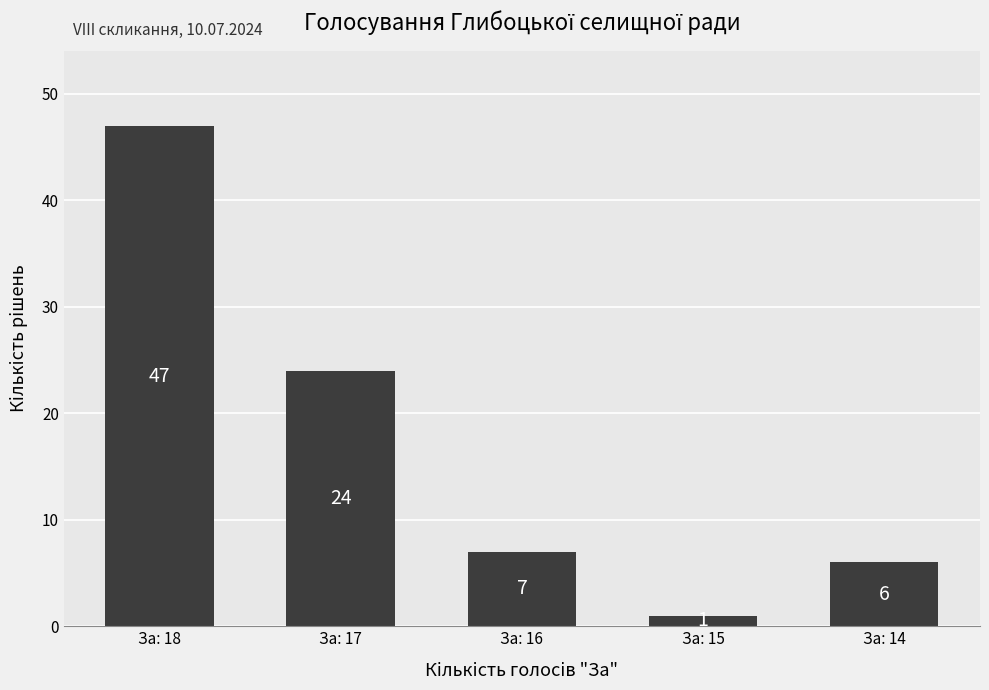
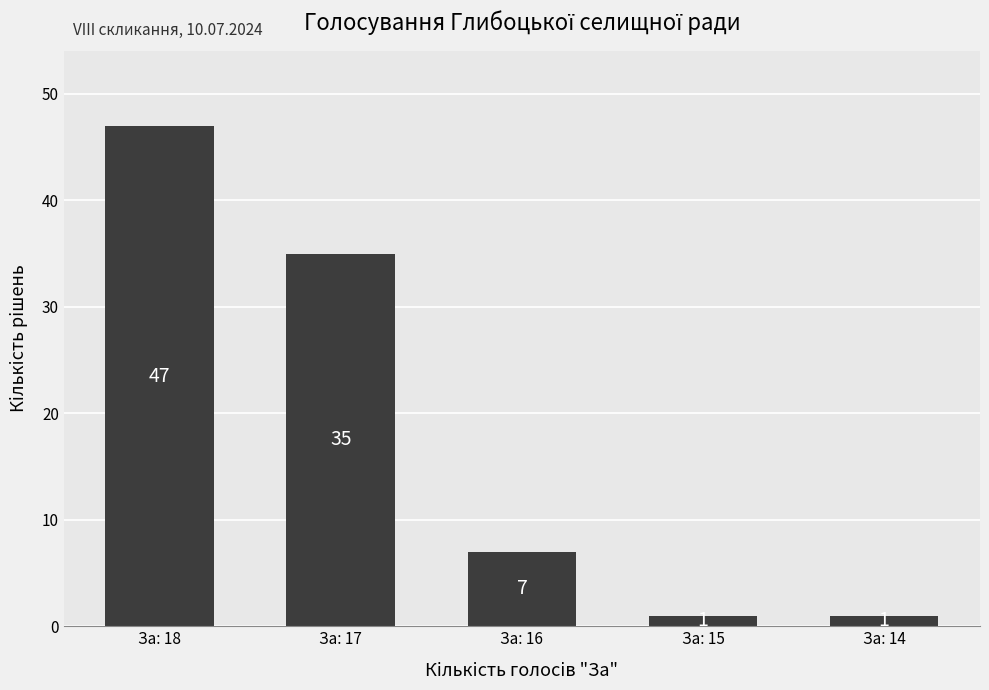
  {
    "За: 18": 47,
-   "За: 17": 24,
+   "За: 17": 35,
    "За: 16": 7,
-   "За: 14": 6
+   "За: 14": 1
  }
